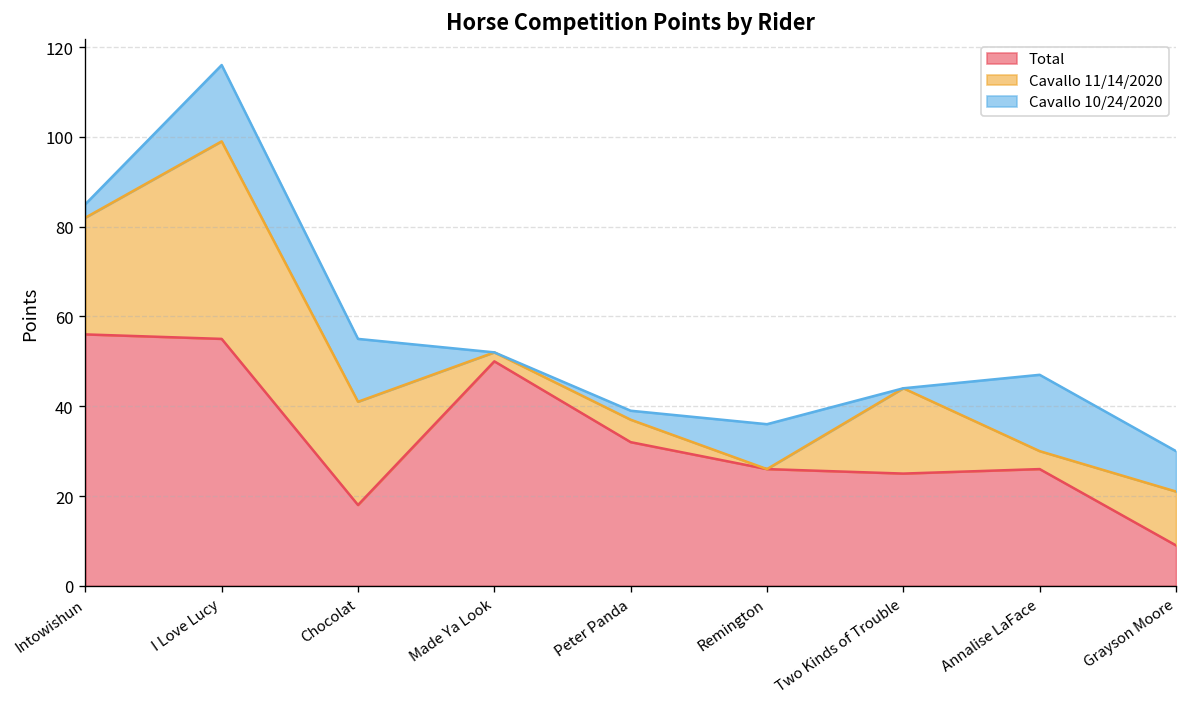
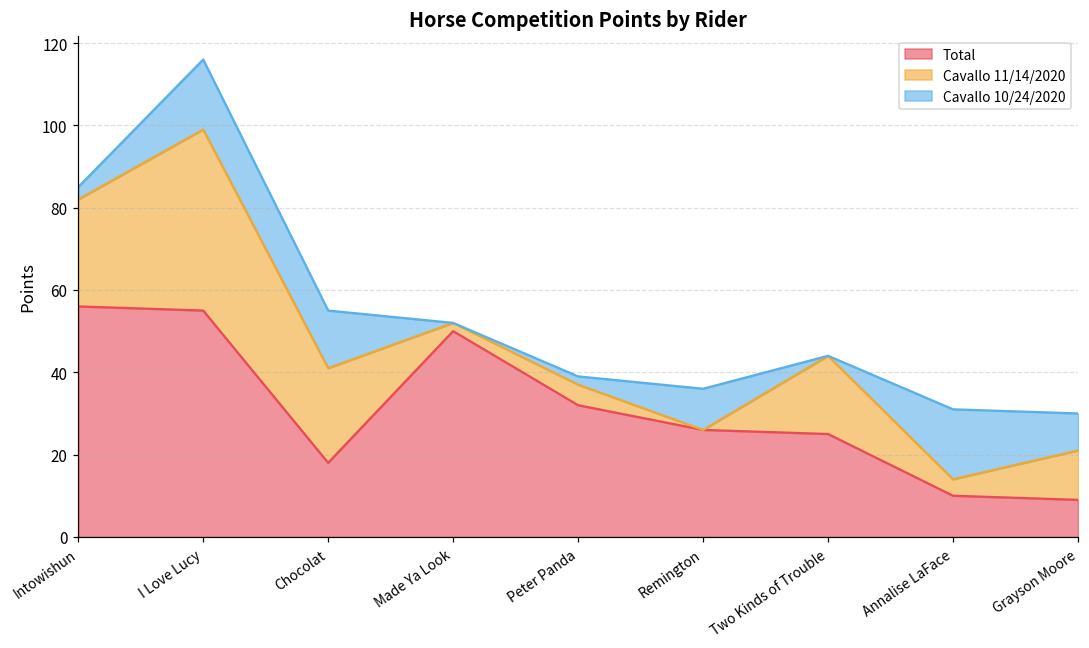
  {
    "Total": {
      "Intowishun": 56,
      "I Love Lucy": 55,
      "Chocolat": 18,
      "Made Ya Look": 50,
      "Peter Panda": 32,
      "Two Kinds of Trouble": 25,
-     "Annalise LaFace": 26,
+     "Annalise LaFace": 10,
      "Grayson Moore": 9
    },
    "Cavallo 11/14/2020": {
      "Intowishun": 26,
      "I Love Lucy": 44,
      "Chocolat": 23,
      "Peter Panda": 5,
      "Annalise LaFace": 4,
      "Grayson Moore": 12
    },
    "Cavallo 10/24/2020": {
      "Intowishun": 3,
      "I Love Lucy": 17,
      "Chocolat": 14,
      "Peter Panda": 2,
      "Remington": 10,
      "Annalise LaFace": 17,
      "Grayson Moore": 9
    }
  }
